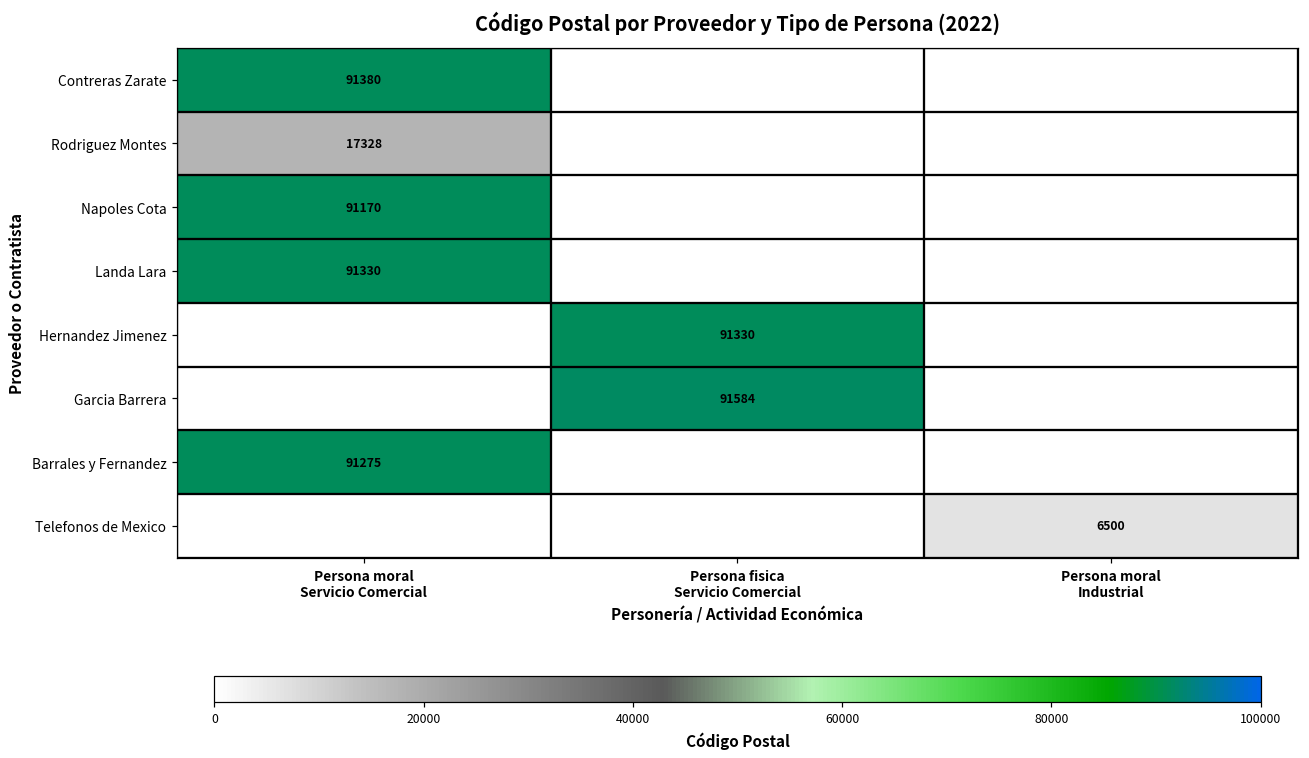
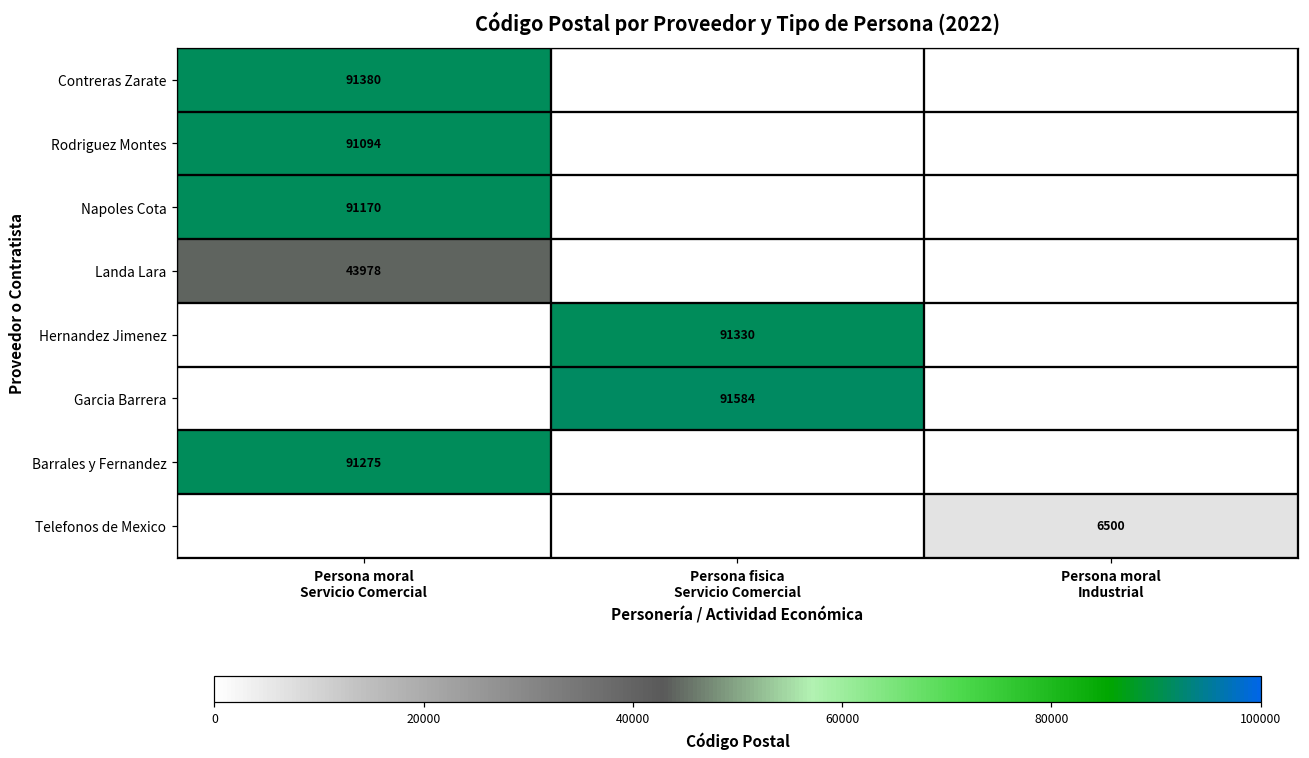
  {
    "Contreras Zarate": {
      "Persona moral Servicio Comercial": 91380
    },
    "Rodriguez Montes": {
-     "Persona moral Servicio Comercial": 17328
+     "Persona moral Servicio Comercial": 91094
    },
    "Napoles Cota": {
      "Persona moral Servicio Comercial": 91170
    },
    "Landa Lara": {
-     "Persona moral Servicio Comercial": 91330
+     "Persona moral Servicio Comercial": 43978
    },
    "Hernandez Jimenez": {
      "Persona fisica Servicio Comercial": 91330
    },
    "Garcia Barrera": {
      "Persona fisica Servicio Comercial": 91584
    },
    "Barrales y Fernandez": {
      "Persona moral Servicio Comercial": 91275
    },
    "Telefonos de Mexico": {
      "Persona moral Industrial": 6500
    }
  }
